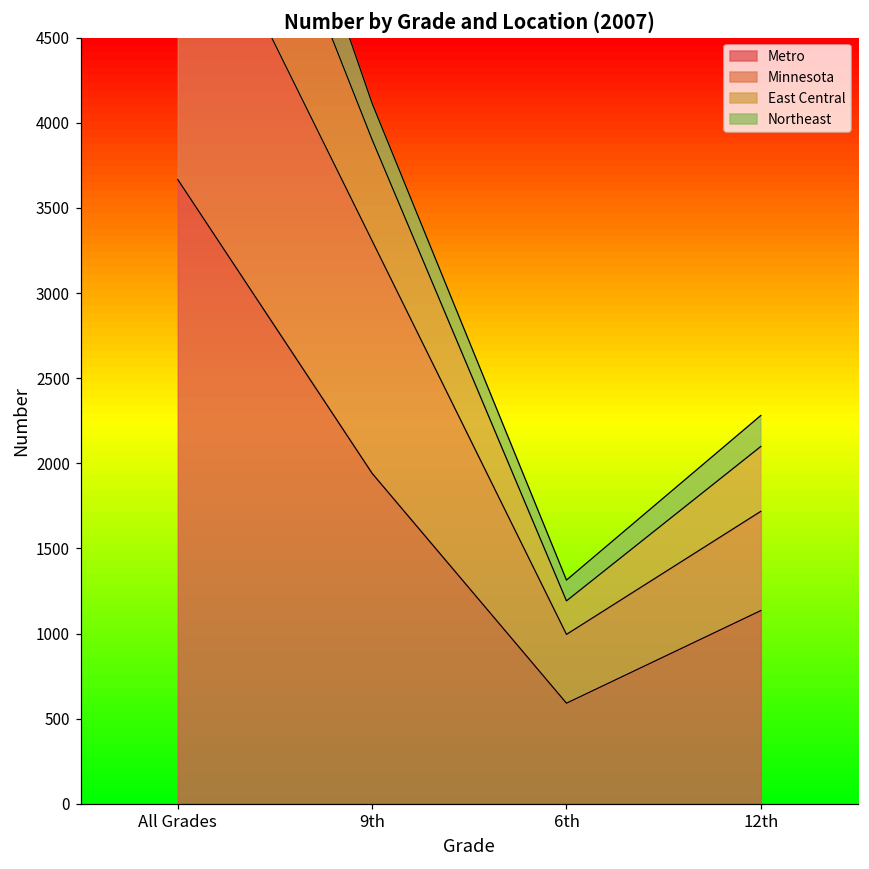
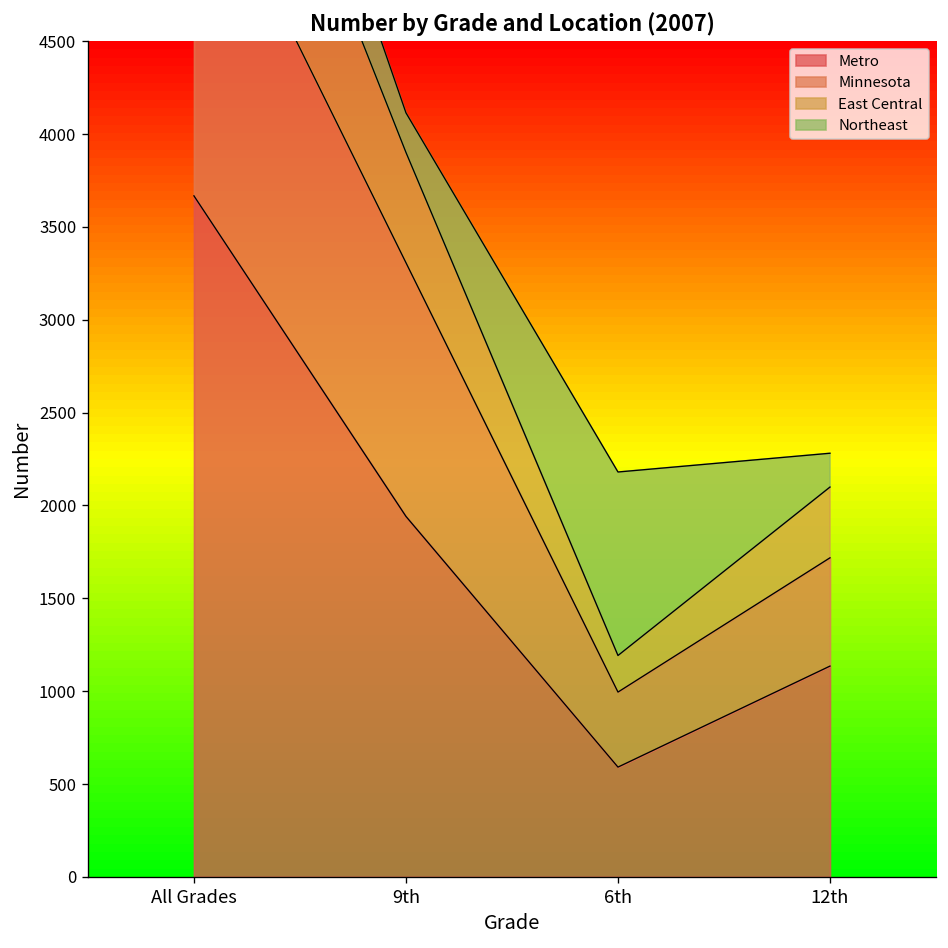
  {
    "Northeast": {
      "9th": 210,
-     "6th": 120,
+     "6th": 990,
      "12th": 180
    }
  }
